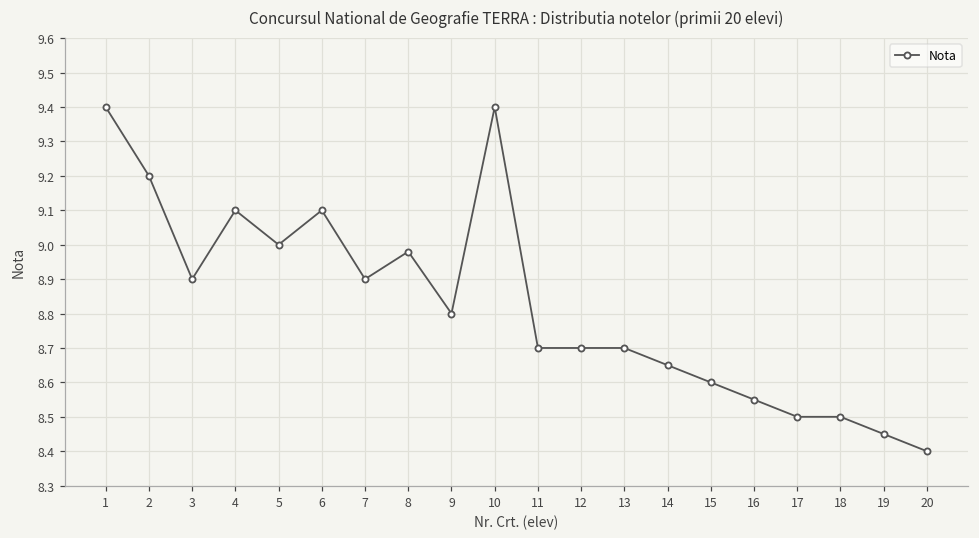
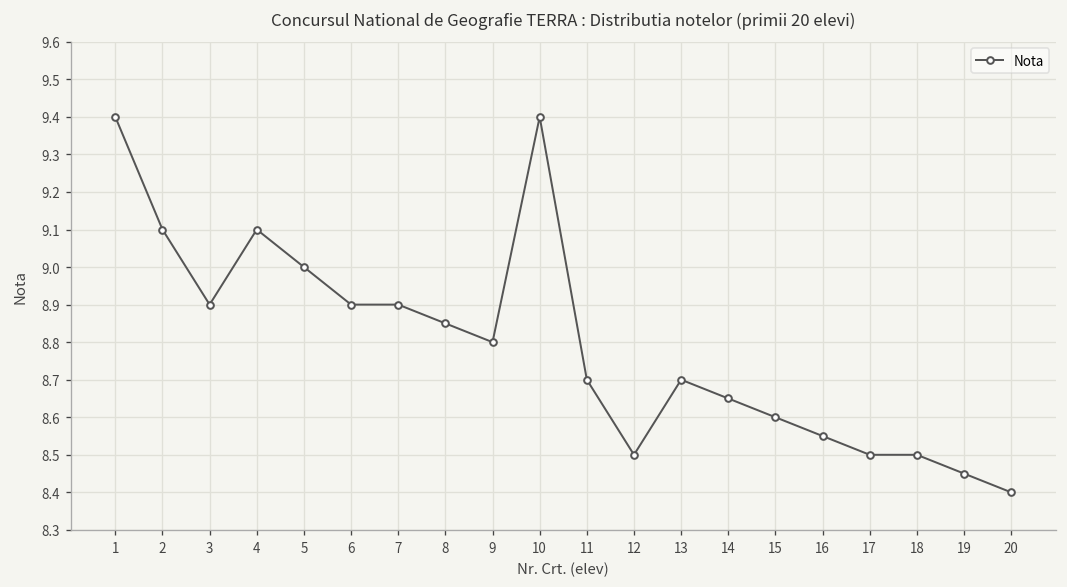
  {
    "1": 9.40,
-   "2": 9.2,
+   "2": 9.1,
    "3": 8.90,
    "4": 9.10,
    "5": 9.00,
-   "6": 9.1,
+   "6": 8.9,
    "7": 8.90,
-   "8": 8.98,
+   "8": 8.85,
    "9": 8.80,
    "10": 9.40,
    "11": 8.70,
-   "12": 8.7,
+   "12": 8.5,
    "13": 8.70,
    "14": 8.65,
    "15": 8.60,
    "16": 8.55,
    "17": 8.50,
    "18": 8.50,
    "19": 8.45,
    "20": 8.40
  }
